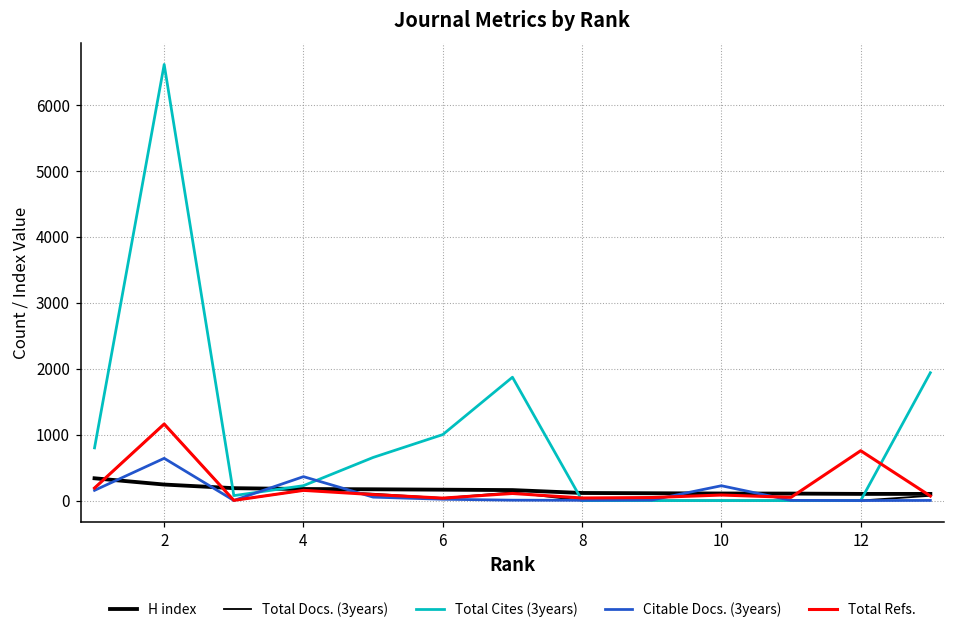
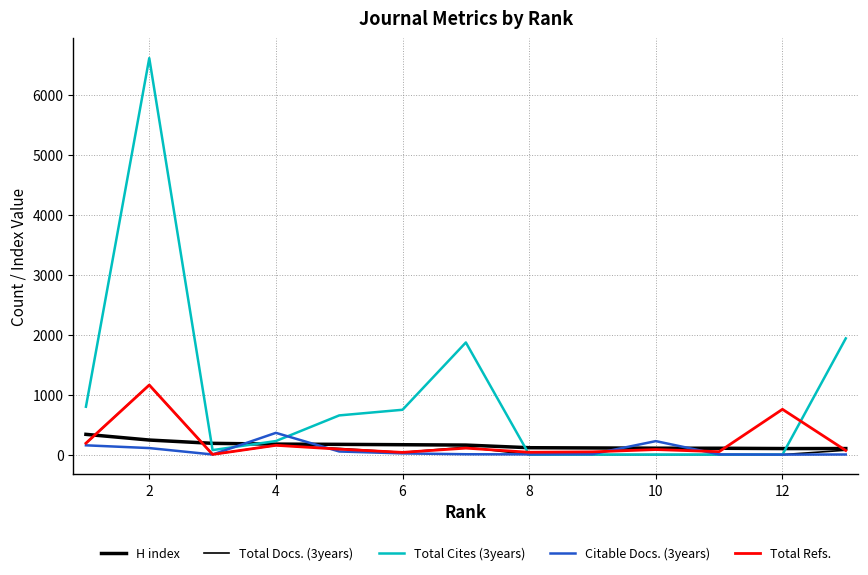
  {
    "Total Cites (3years)": {
      "2": 6600,
      "4": 200,
-     "6": 1000
+     "6": 700
    },
    "Citable Docs. (3years)": {
-     "2": 600,
+     "2": 100,
      "4": 400,
      "10": 200
    },
    "Total Refs.": {
      "12": 800
    }
  }
